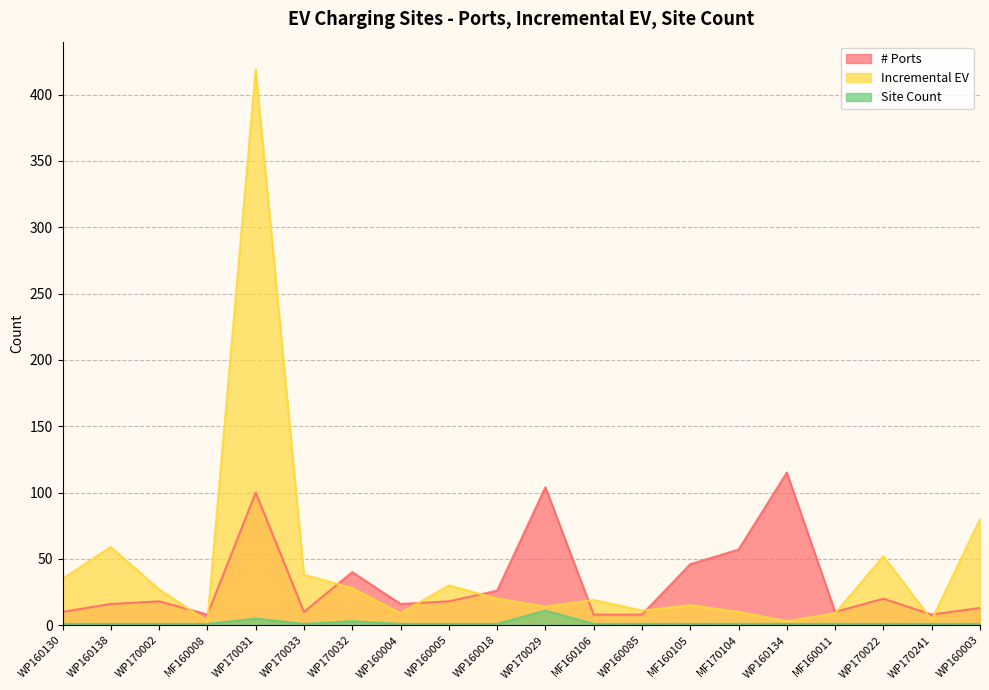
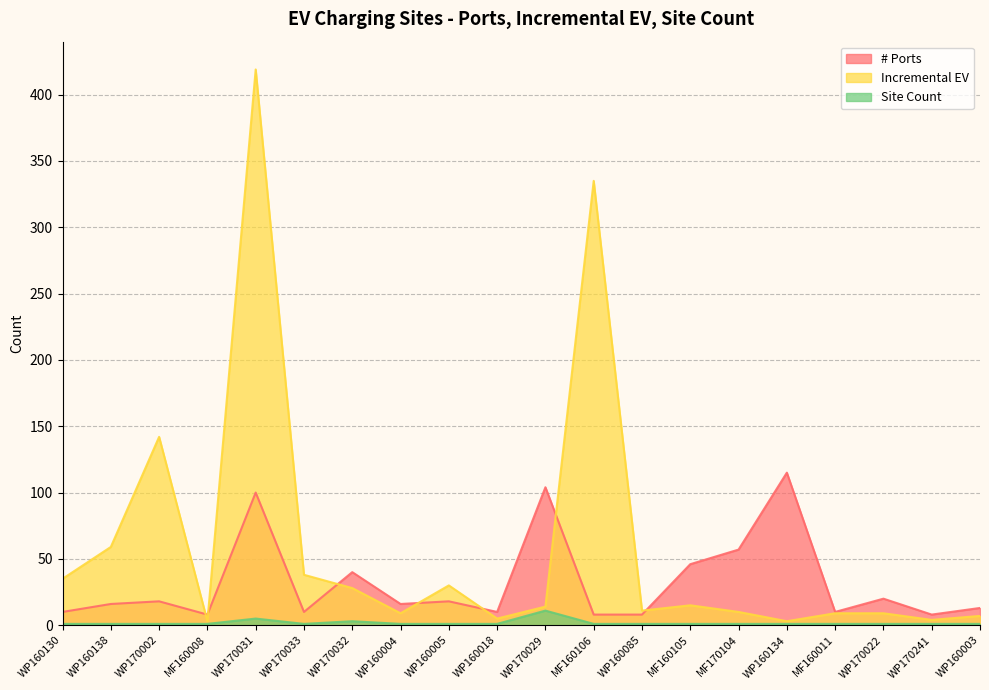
  {
    "# Ports": {
      "WP160130": 10,
      "WP160138": 16,
      "WP170002": 18,
      "MF160008": 8,
      "WP170031": 100,
      "WP170033": 10,
      "WP170032": 40,
      "WP160004": 16,
      "WP160005": 18,
-     "WP160018": 26,
+     "WP160018": 10,
      "WP170029": 104,
      "MF160106": 8,
      "WP160085": 8,
      "MF160105": 46,
      "MF170104": 57,
      "WP160134": 115,
      "WP170022": 20,
      "WP170241": 8,
      "WP160003": 13
    },
    "Incremental EV": {
      "WP160130": 35,
      "WP160138": 59,
-     "WP170002": 27,
+     "WP170002": 142,
      "MF160008": 3,
      "WP170031": 419,
      "WP170033": 38,
      "WP170032": 28,
      "WP160004": 9,
      "WP160005": 30,
-     "WP160018": 20,
+     "WP160018": 5,
      "WP170029": 14,
-     "MF160106": 19,
+     "MF160106": 335,
      "WP160085": 11,
      "MF160105": 15,
      "MF170104": 10,
      "WP160134": 3,
-     "WP170022": 52,
+     "WP170022": 9,
      "WP170241": 4,
-     "WP160003": 80
+     "WP160003": 7
    },
    "Site Count": {
      "WP160130": 1,
      "WP160138": 1,
      "WP170002": 1,
      "MF160008": 1,
      "WP170031": 5,
      "WP170033": 1,
      "WP170032": 3,
      "WP160004": 1,
      "WP160005": 1,
      "WP160018": 1,
      "WP170029": 11,
      "MF160106": 1,
      "WP160085": 1,
      "MF160105": 1,
      "MF170104": 1,
      "WP160134": 1,
      "MF160011": 1,
      "WP170022": 1,
      "WP170241": 1,
      "WP160003": 1
    }
  }
